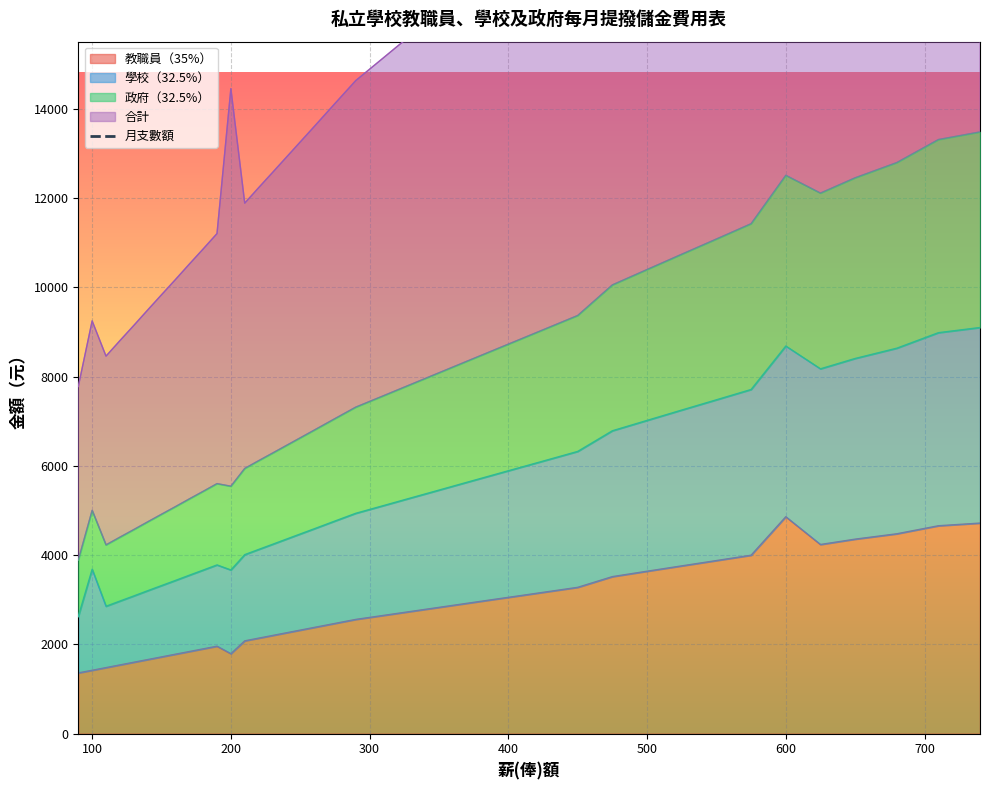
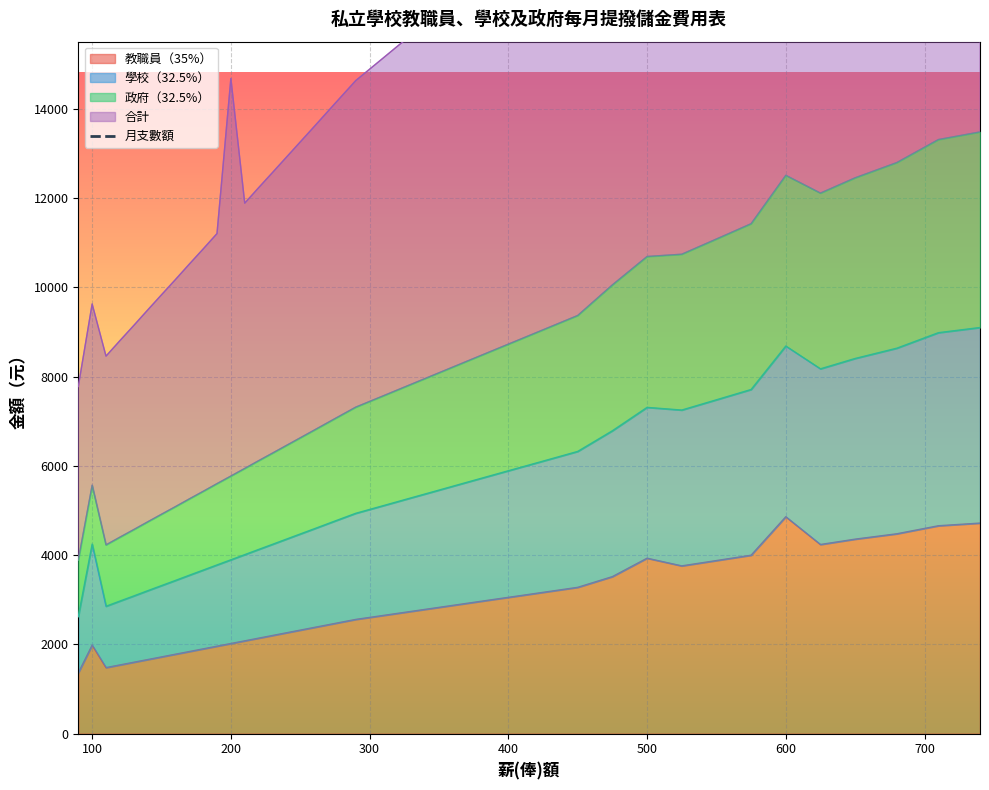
  {
    "教職員（35%）": {
-     "100": 1400,
-     "200": 1800,
-     "500": 3600,
+     "100": 2000,
+     "200": 2000,
+     "500": 3900,
      "600": 4900
    },
    "學校（32.5%）": {
      "100": 2300,
      "200": 1900,
      "500": 3400,
      "600": 3800
    },
    "政府（32.5%）": {
      "100": 1300,
      "200": 1900,
      "500": 3400,
      "600": 3800
    },
    "合計": {
-     "100": 4200,
+     "100": 4100,
      "200": 8900
    }
  }
